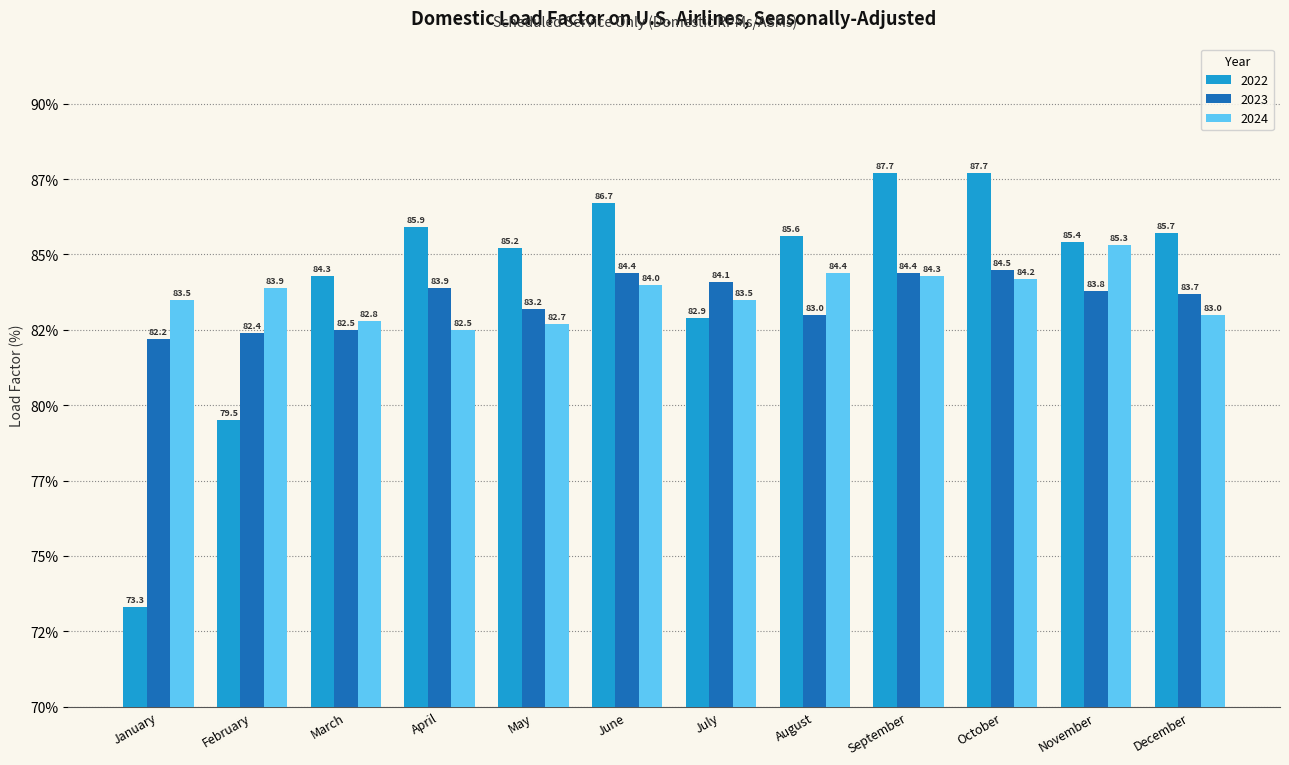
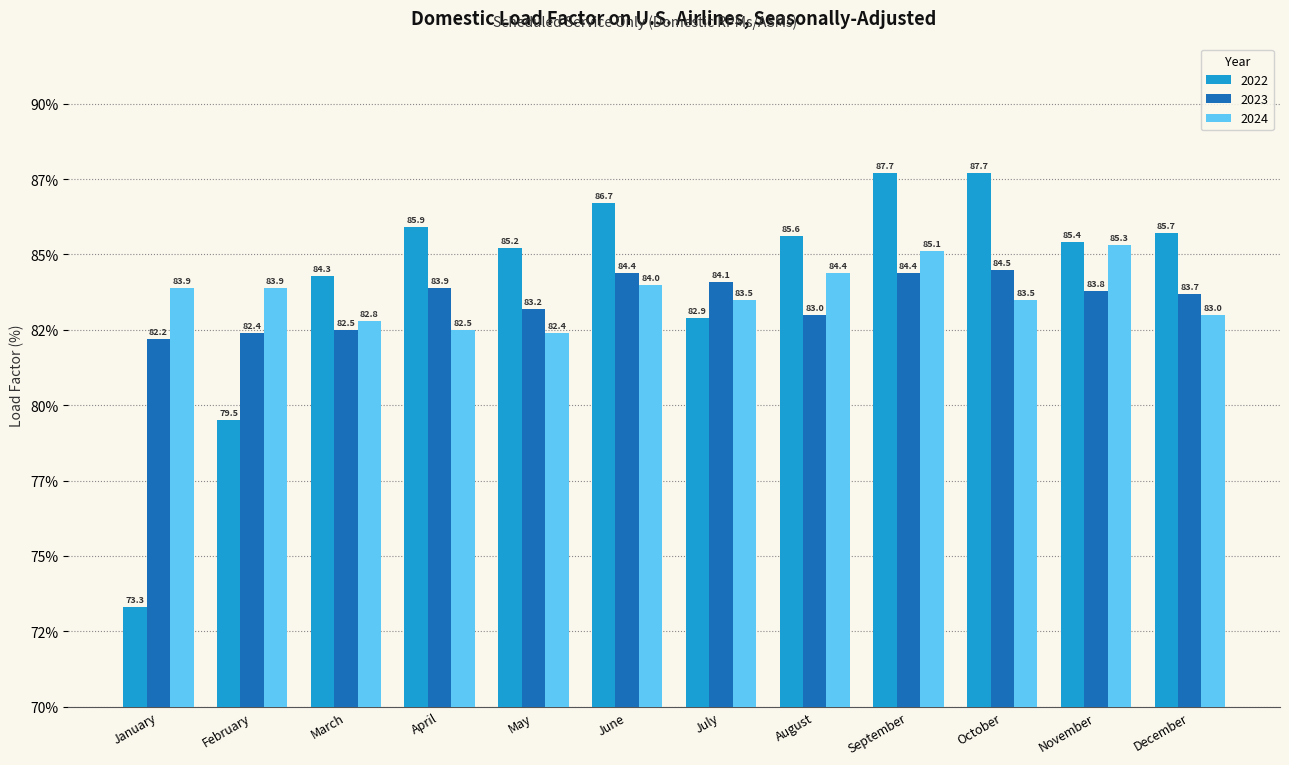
  {
    "2024": {
-     "January": 83.5,
+     "January": 83.9,
      "February": 83.9,
      "March": 82.8,
      "April": 82.5,
-     "May": 82.7,
+     "May": 82.4,
      "June": 84.0,
      "July": 83.5,
      "August": 84.4,
-     "September": 84.3,
-     "October": 84.2,
+     "September": 85.1,
+     "October": 83.5,
      "November": 85.3,
      "December": 83.0
    }
  }
